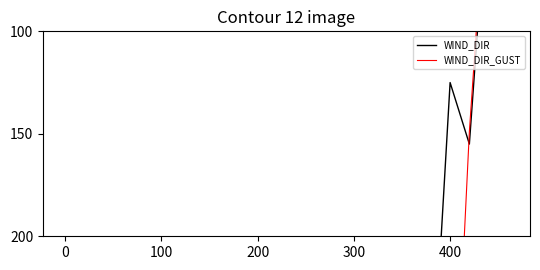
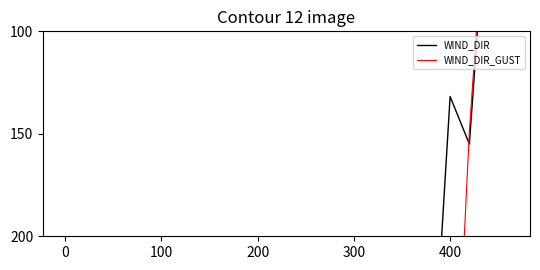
  {
    "WIND_DIR": {
-     "400": 125
+     "400": 132
    }
  }
